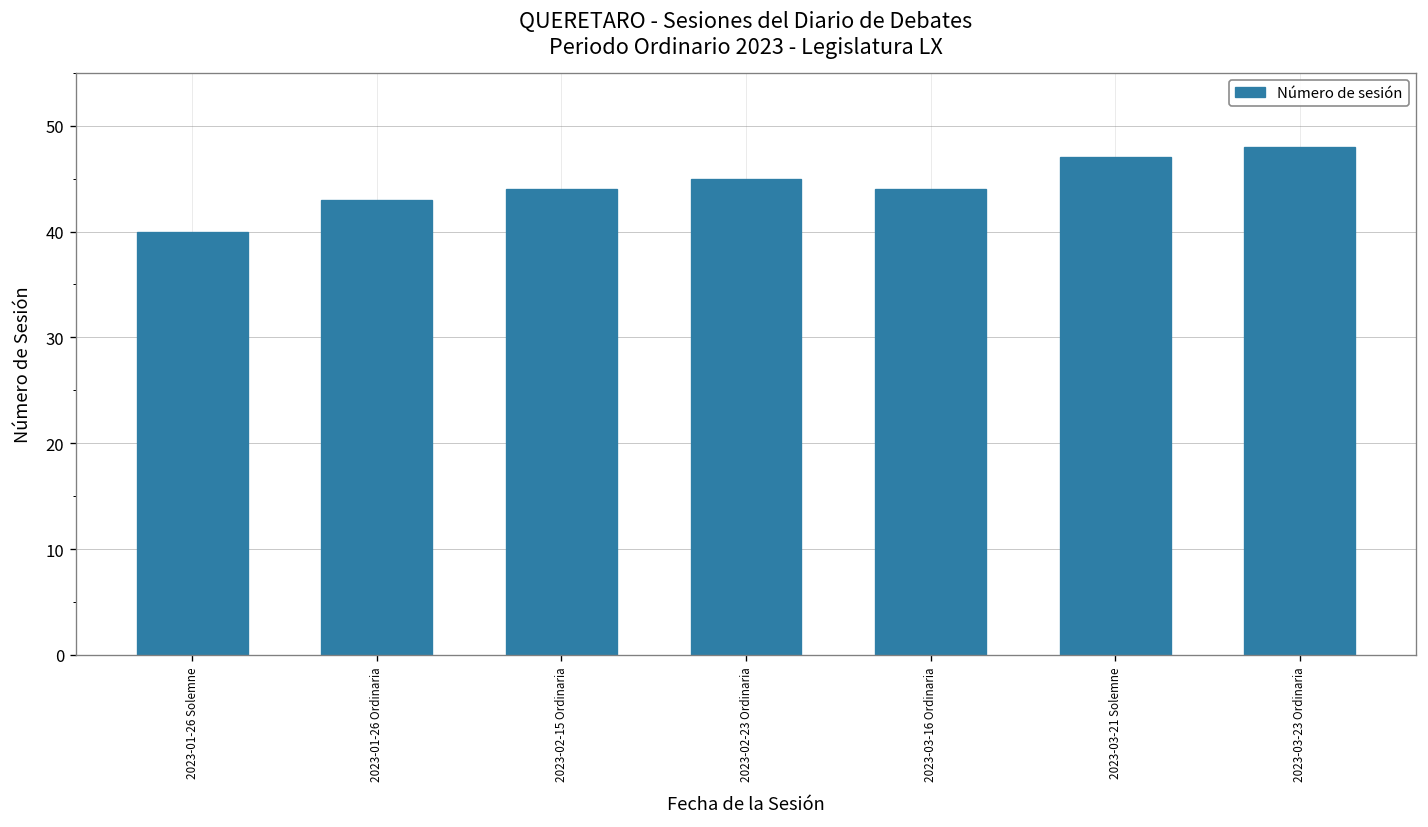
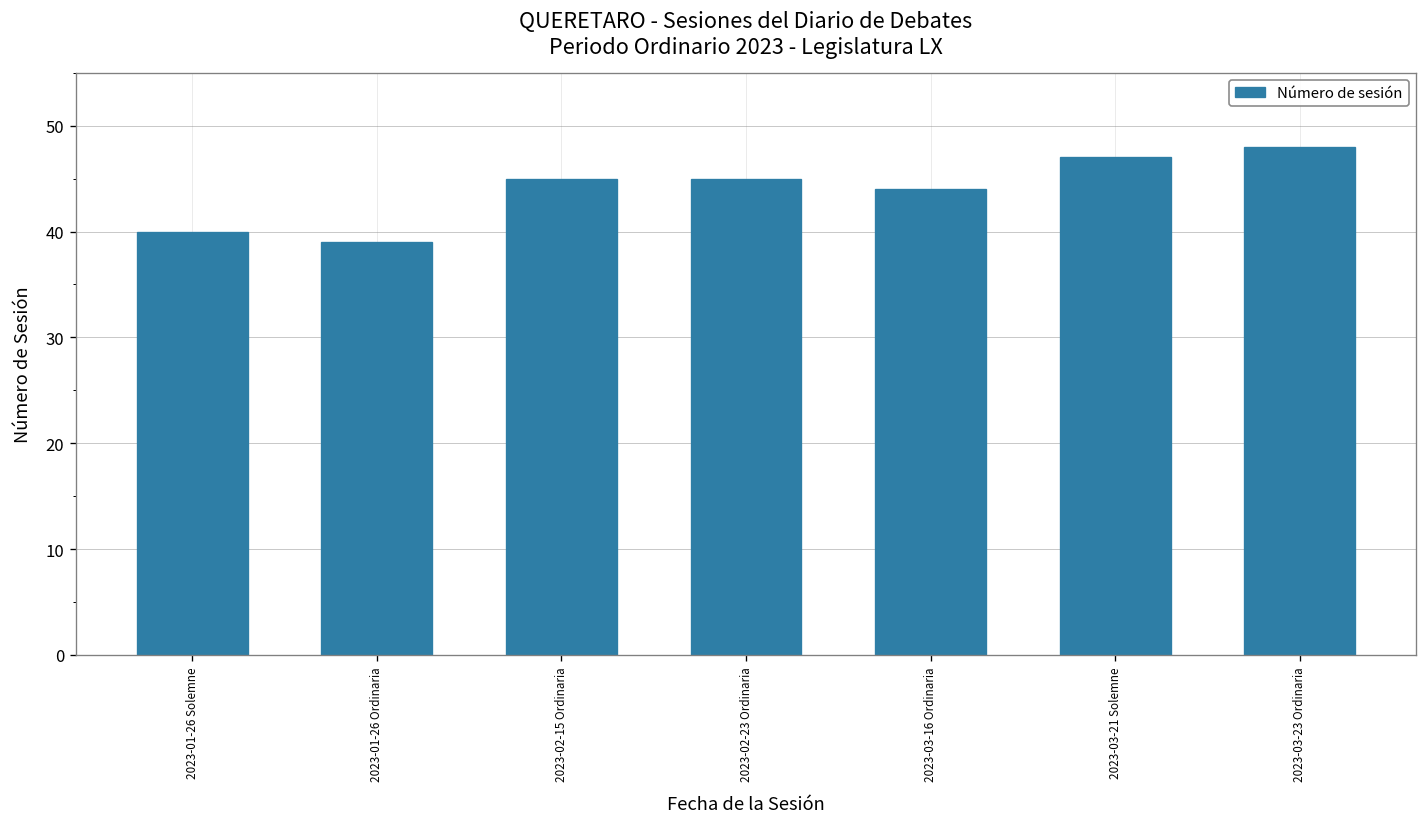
  {
    "2023-01-26 Solemne": 40,
-   "2023-01-26 Ordinaria": 43,
-   "2023-02-15 Ordinaria": 44,
+   "2023-01-26 Ordinaria": 39,
+   "2023-02-15 Ordinaria": 45,
    "2023-02-23 Ordinaria": 45,
    "2023-03-16 Ordinaria": 44,
    "2023-03-21 Solemne": 47,
    "2023-03-23 Ordinaria": 48
  }
